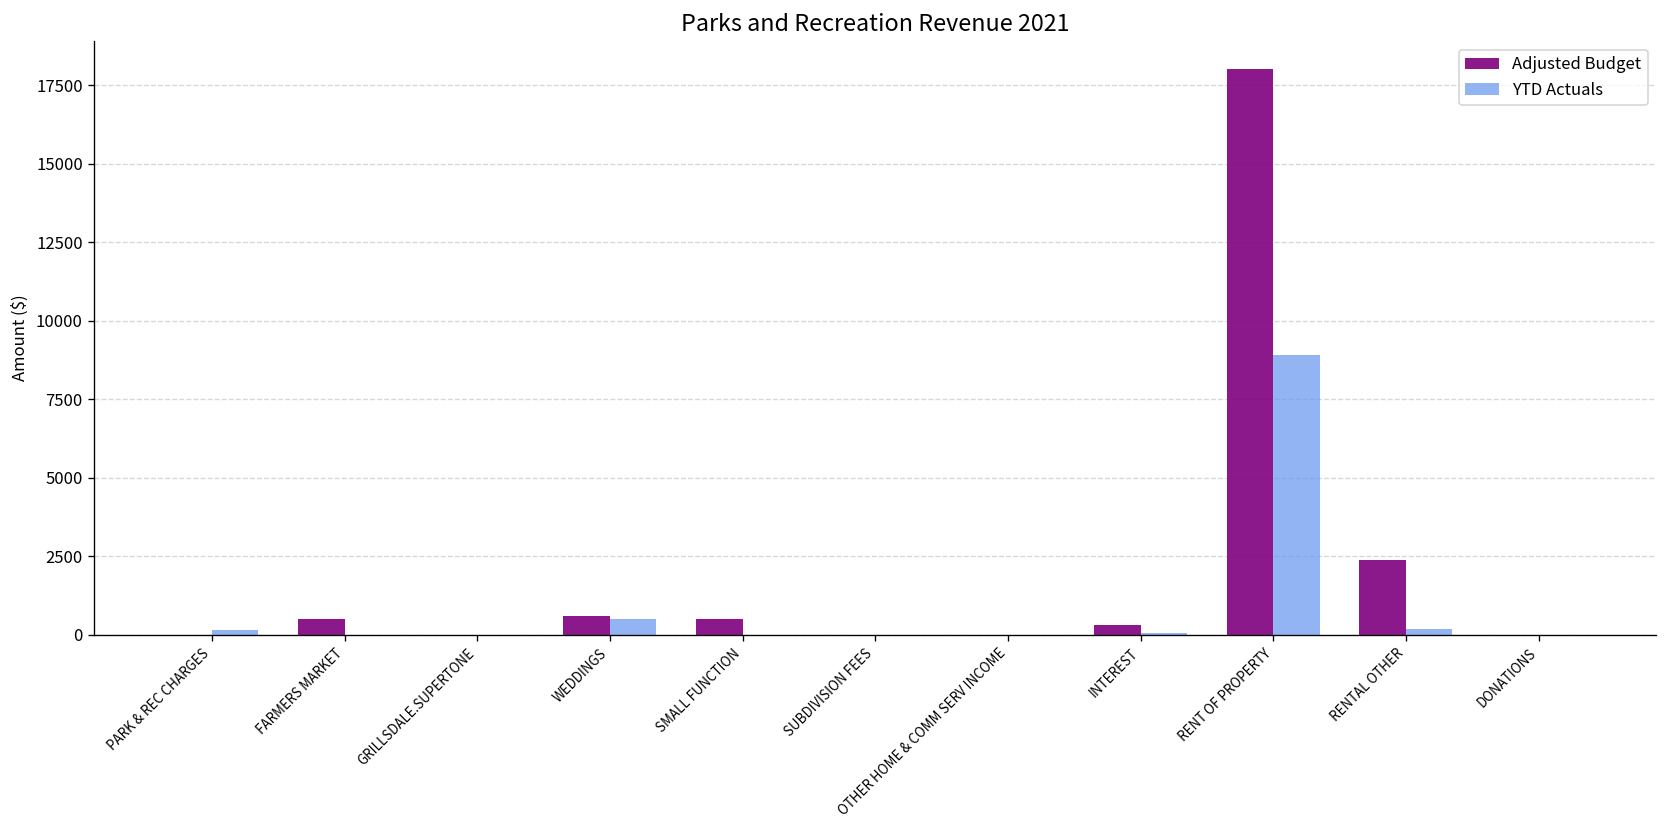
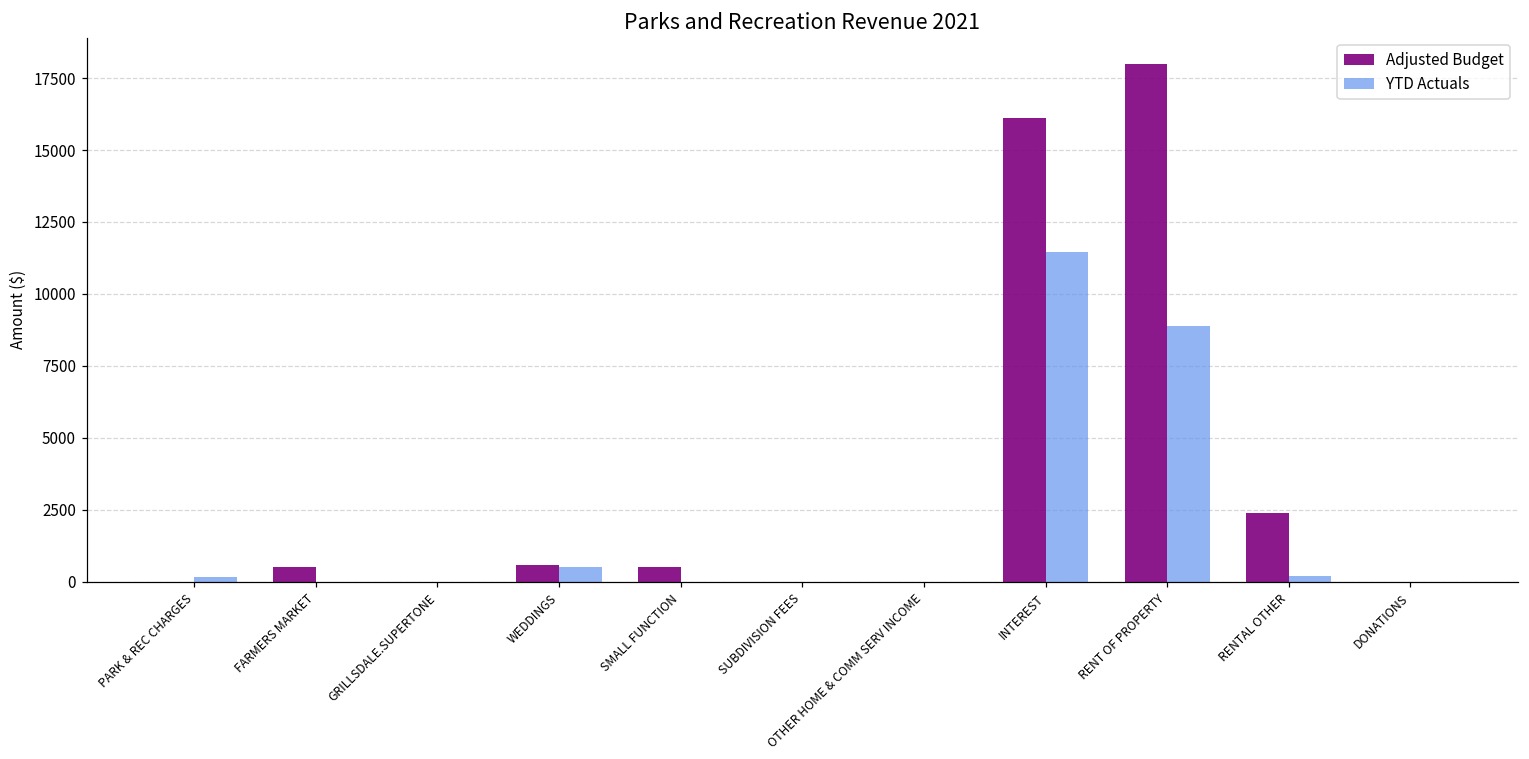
  {
    "Adjusted Budget": {
      "PARK & REC CHARGES": 0,
      "FARMERS MARKET": 500,
      "GRILLSDALE.SUPERTONE": 0,
      "WEDDINGS": 600,
      "SMALL FUNCTION": 500,
      "SUBDIVISION FEES": 0,
      "OTHER HOME & COMM SERV INCOME": 0,
-     "INTEREST": 300,
+     "INTEREST": 16100,
      "RENT OF PROPERTY": 18000,
      "RENTAL OTHER": 2400,
      "DONATIONS": 0
    },
    "YTD Actuals": {
      "PARK & REC CHARGES": 200,
      "FARMERS MARKET": 0,
      "GRILLSDALE.SUPERTONE": 0,
      "WEDDINGS": 500,
      "SMALL FUNCTION": 0,
      "SUBDIVISION FEES": 0,
      "OTHER HOME & COMM SERV INCOME": 0,
-     "INTEREST": 100,
+     "INTEREST": 11500,
      "RENT OF PROPERTY": 8900,
      "RENTAL OTHER": 200,
      "DONATIONS": 0
    }
  }
